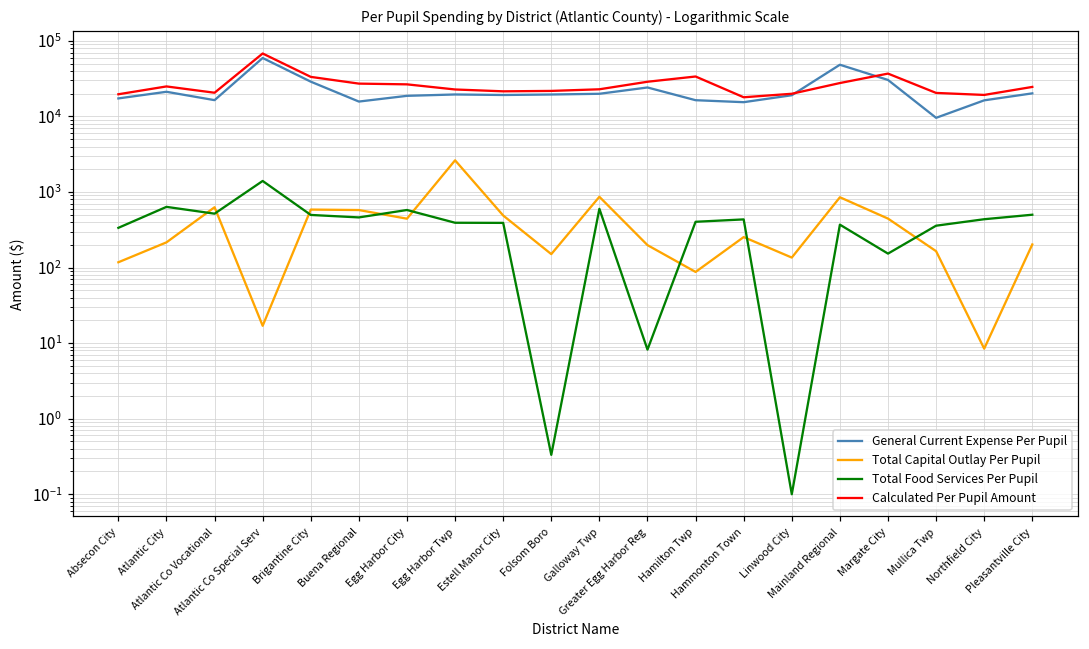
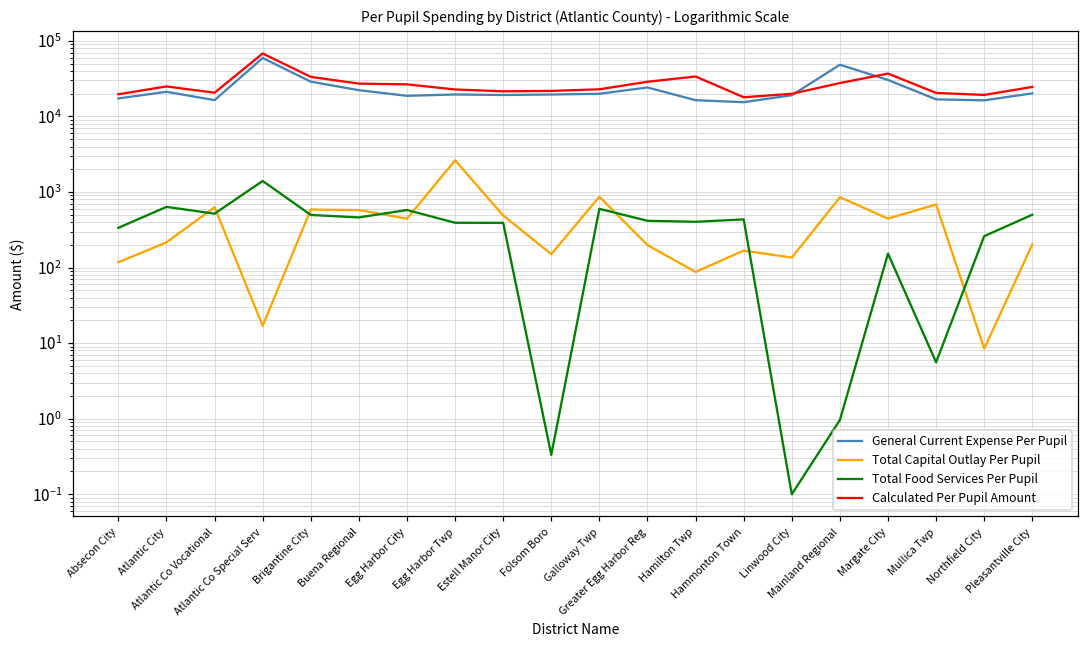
  {
    "General Current Expense Per Pupil": {
      "Absecon City": 17000,
      "Atlantic City": 21000,
      "Atlantic Co Vocational": 16000,
      "Atlantic Co Special Serv": 60000,
      "Brigantine City": 29000,
-     "Buena Regional": 16000,
+     "Buena Regional": 22000,
      "Egg Harbor City": 19000,
      "Egg Harbor Twp": 20000,
      "Estell Manor City": 19000,
      "Folsom Boro": 20000,
      "Galloway Twp": 20000,
      "Greater Egg Harbor Reg": 24000,
      "Hamilton Twp": 16000,
      "Hammonton Town": 15000,
      "Mainland Regional": 50000,
      "Margate City": 30000,
-     "Mullica Twp": 10000,
+     "Mullica Twp": 17000,
      "Northfield City": 16000,
      "Pleasantville City": 20000
    },
    "Total Capital Outlay Per Pupil": {
      "Absecon City": 120,
      "Atlantic City": 220,
      "Atlantic Co Vocational": 600,
      "Atlantic Co Special Serv": 17,
      "Brigantine City": 600,
      "Buena Regional": 600,
      "Egg Harbor City": 400,
      "Egg Harbor Twp": 2600,
      "Estell Manor City": 500,
      "Folsom Boro": 150,
      "Galloway Twp": 900,
      "Greater Egg Harbor Reg": 200,
      "Hamilton Twp": 90,
-     "Hammonton Town": 250,
+     "Hammonton Town": 170,
      "Linwood City": 140,
      "Mainland Regional": 900,
      "Margate City": 400,
-     "Mullica Twp": 160,
+     "Mullica Twp": 700,
      "Northfield City": 8,
      "Pleasantville City": 200
    },
    "Total Food Services Per Pupil": {
      "Absecon City": 300,
      "Atlantic City": 600,
      "Atlantic Co Vocational": 500,
      "Atlantic Co Special Serv": 1400,
      "Brigantine City": 500,
      "Buena Regional": 500,
      "Egg Harbor City": 600,
      "Egg Harbor Twp": 400,
      "Estell Manor City": 400,
      "Folsom Boro": 0.3,
      "Galloway Twp": 600,
-     "Greater Egg Harbor Reg": 8,
+     "Greater Egg Harbor Reg": 400,
      "Hamilton Twp": 400,
      "Hammonton Town": 400,
      "Linwood City": 0.1,
-     "Mainland Regional": 400,
+     "Mainland Regional": 1.0,
      "Margate City": 150,
-     "Mullica Twp": 400,
-     "Northfield City": 400,
+     "Mullica Twp": 6,
+     "Northfield City": 260,
      "Pleasantville City": 500
    },
    "Calculated Per Pupil Amount": {
      "Absecon City": 20000,
      "Atlantic City": 25000,
      "Atlantic Co Vocational": 21000,
      "Atlantic Co Special Serv": 70000,
      "Brigantine City": 30000,
      "Buena Regional": 27000,
      "Egg Harbor City": 27000,
      "Egg Harbor Twp": 23000,
      "Estell Manor City": 22000,
      "Folsom Boro": 22000,
      "Galloway Twp": 23000,
      "Greater Egg Harbor Reg": 29000,
      "Hamilton Twp": 30000,
      "Hammonton Town": 18000,
      "Mainland Regional": 28000,
      "Margate City": 40000,
      "Mullica Twp": 20000,
      "Northfield City": 19000,
      "Pleasantville City": 25000
    }
  }
